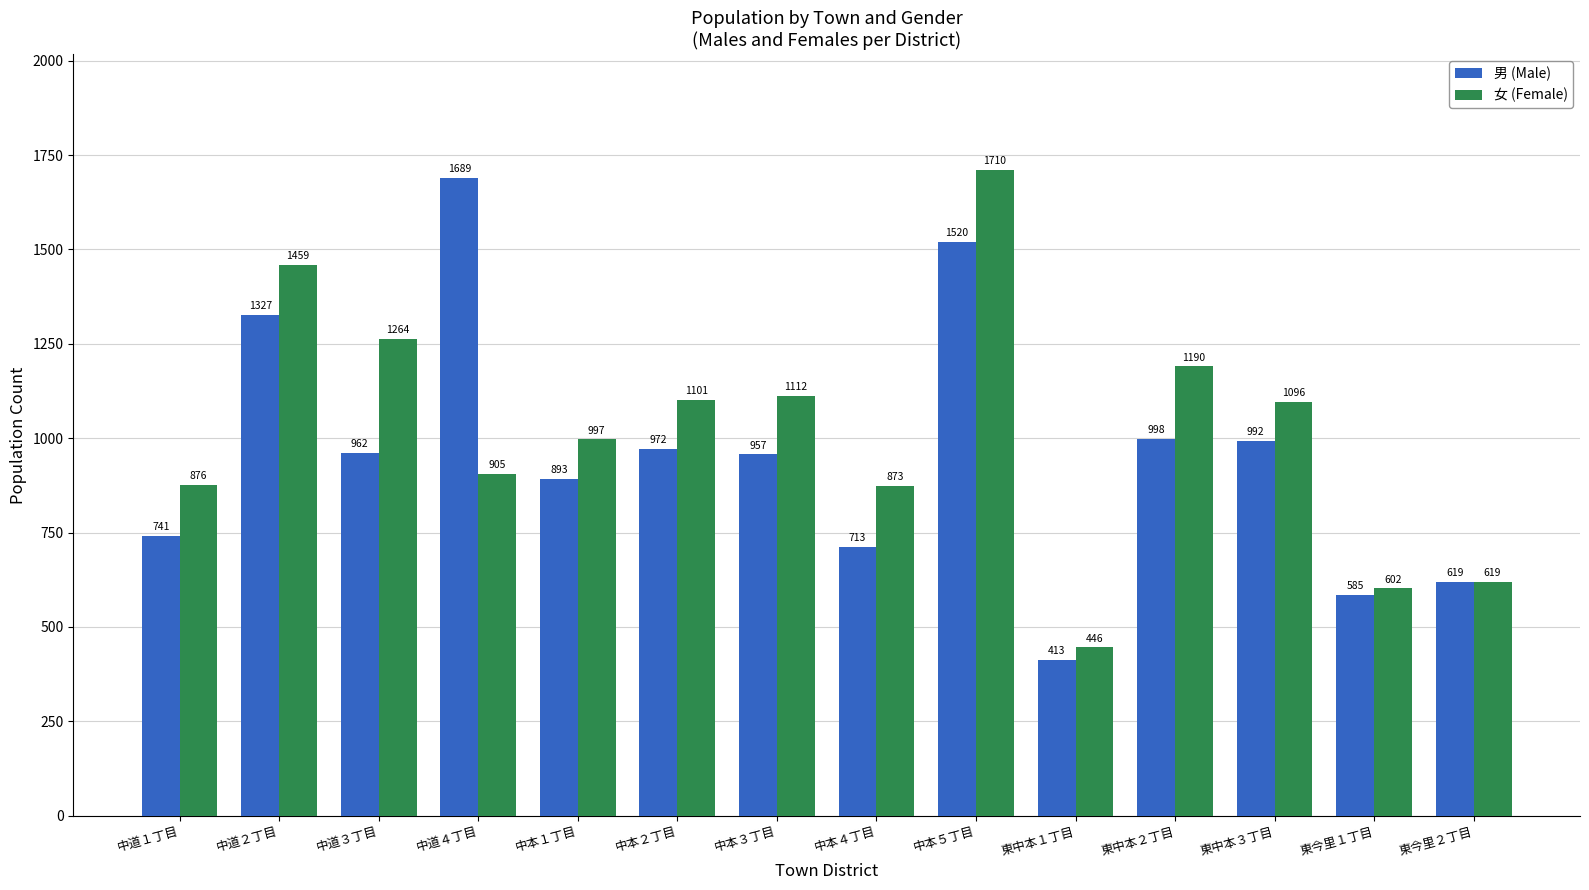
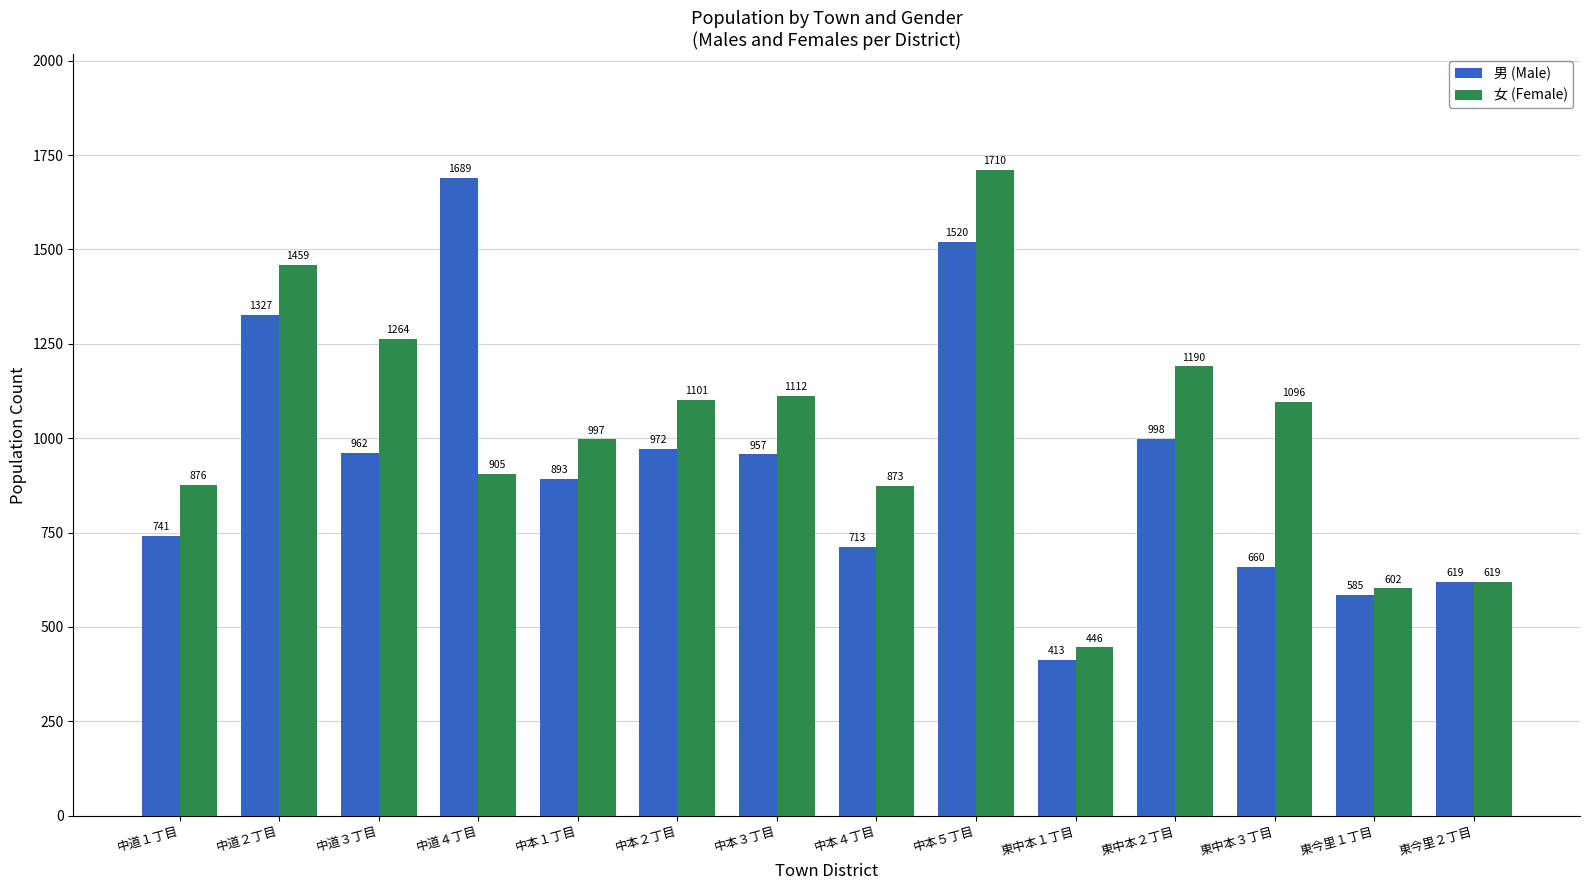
  {
    "男 (Male)": {
      "中道１丁目": 741,
      "中道２丁目": 1327,
      "中道３丁目": 962,
      "中道４丁目": 1689,
      "中本１丁目": 893,
      "中本２丁目": 972,
      "中本３丁目": 957,
      "中本４丁目": 713,
      "中本５丁目": 1520,
      "東中本１丁目": 413,
      "東中本２丁目": 998,
-     "東中本３丁目": 992,
+     "東中本３丁目": 660,
      "東今里１丁目": 585,
      "東今里２丁目": 619
    },
    "女 (Female)": {
      "中道１丁目": 876,
      "中道２丁目": 1459,
      "中道３丁目": 1264,
      "中道４丁目": 905,
      "中本１丁目": 997,
      "中本２丁目": 1101,
      "中本３丁目": 1112,
      "中本４丁目": 873,
      "中本５丁目": 1710,
      "東中本１丁目": 446,
      "東中本２丁目": 1190,
      "東中本３丁目": 1096,
      "東今里１丁目": 602,
      "東今里２丁目": 619
    }
  }
